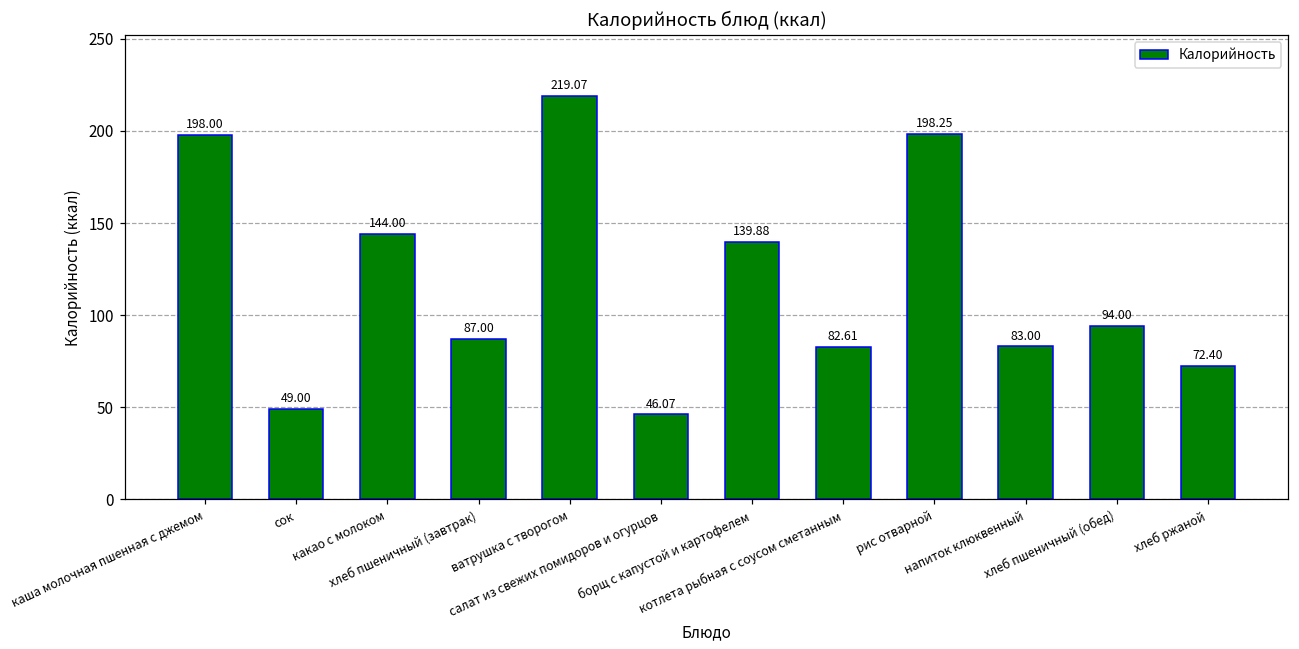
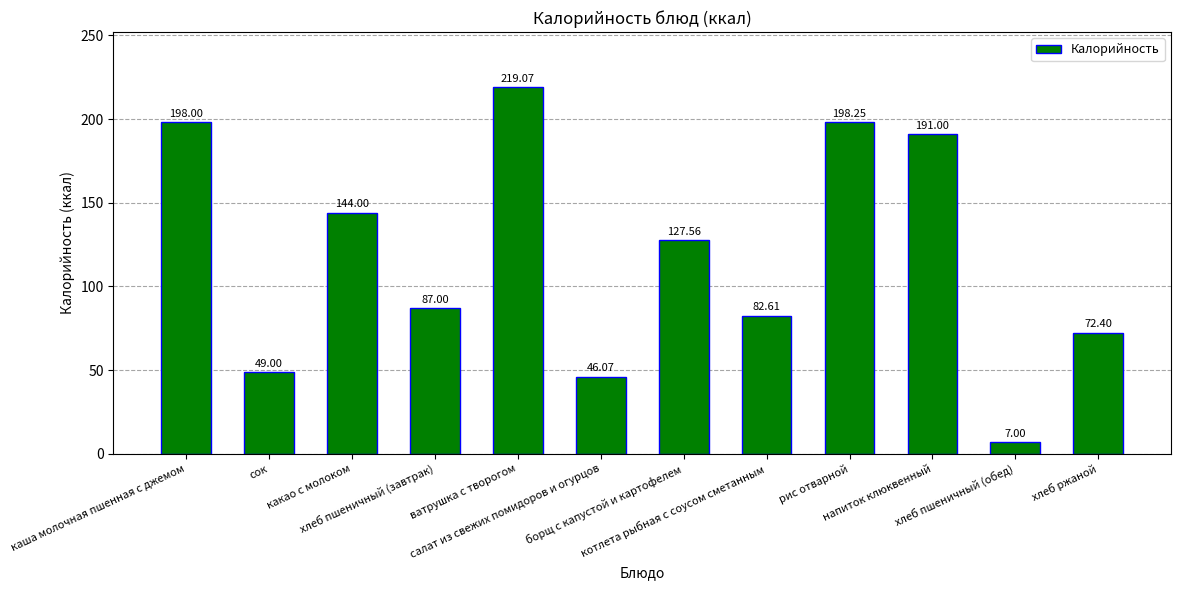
  {
    "каша молочная пшенная с джемом": 198.00,
    "сок": 49.00,
    "какао с молоком": 144.00,
    "хлеб пшеничный (завтрак)": 87.00,
    "ватрушка с творогом": 219.07,
    "салат из свежих помидоров и огурцов": 46.07,
-   "борщ с капустой и картофелем": 139.88,
+   "борщ с капустой и картофелем": 127.56,
    "котлета рыбная с соусом сметанным": 82.61,
    "рис отварной": 198.25,
-   "напиток клюквенный": 83.00,
-   "хлеб пшеничный (обед)": 94.00,
+   "напиток клюквенный": 191.00,
+   "хлеб пшеничный (обед)": 7.00,
    "хлеб ржаной": 72.40
  }
